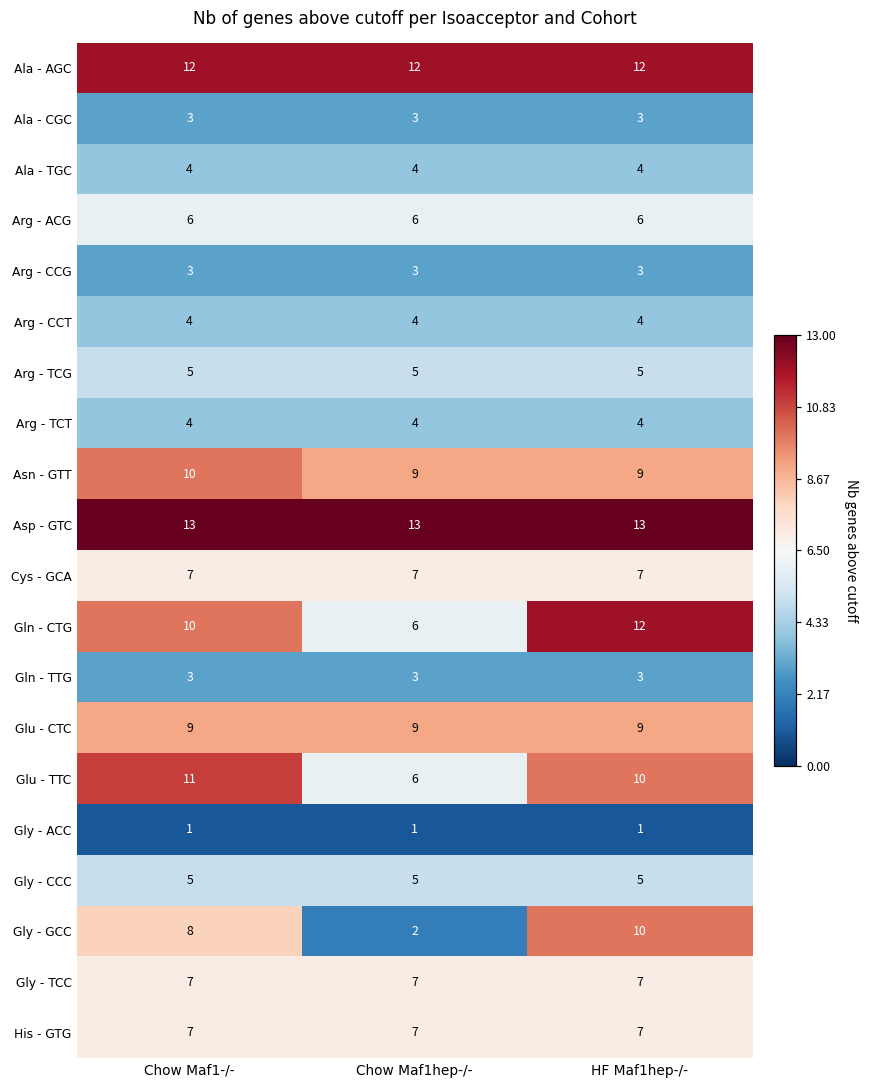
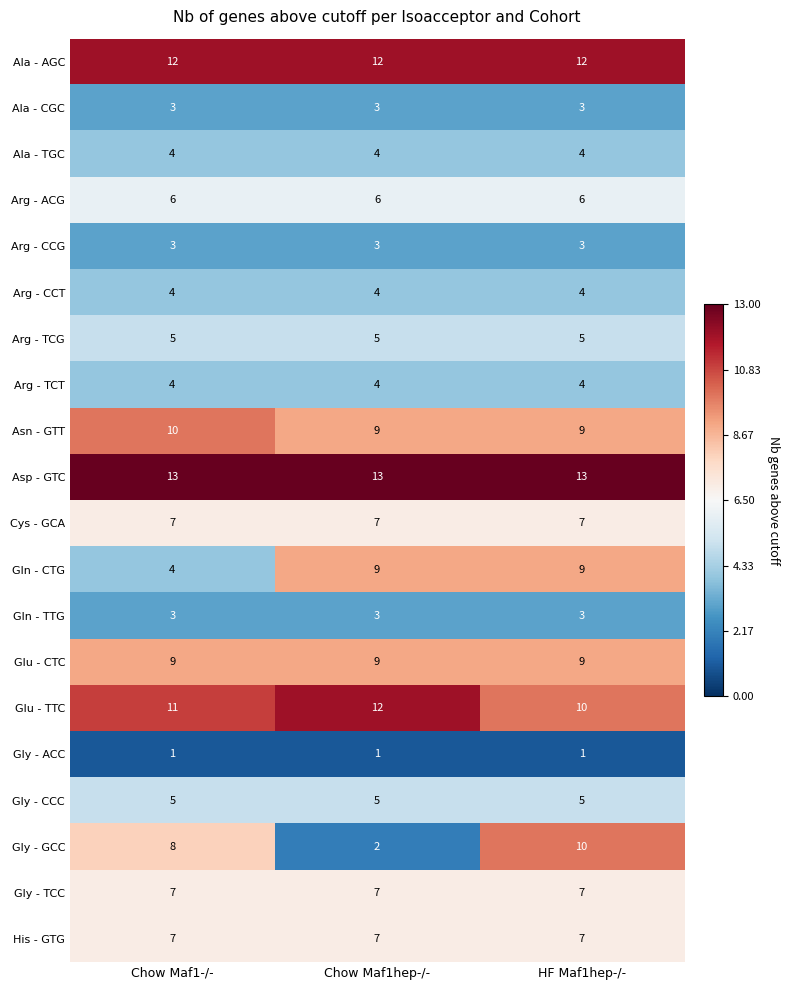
  {
    "Ala - AGC": {
      "Chow Maf1-/-": 12,
      "Chow Maf1hep-/-": 12,
      "HF Maf1hep-/-": 12
    },
    "Ala - CGC": {
      "Chow Maf1-/-": 3,
      "Chow Maf1hep-/-": 3,
      "HF Maf1hep-/-": 3
    },
    "Ala - TGC": {
      "Chow Maf1-/-": 4,
      "Chow Maf1hep-/-": 4,
      "HF Maf1hep-/-": 4
    },
    "Arg - ACG": {
      "Chow Maf1-/-": 6,
      "Chow Maf1hep-/-": 6,
      "HF Maf1hep-/-": 6
    },
    "Arg - CCG": {
      "Chow Maf1-/-": 3,
      "Chow Maf1hep-/-": 3,
      "HF Maf1hep-/-": 3
    },
    "Arg - CCT": {
      "Chow Maf1-/-": 4,
      "Chow Maf1hep-/-": 4,
      "HF Maf1hep-/-": 4
    },
    "Arg - TCG": {
      "Chow Maf1-/-": 5,
      "Chow Maf1hep-/-": 5,
      "HF Maf1hep-/-": 5
    },
    "Arg - TCT": {
      "Chow Maf1-/-": 4,
      "Chow Maf1hep-/-": 4,
      "HF Maf1hep-/-": 4
    },
    "Asn - GTT": {
      "Chow Maf1-/-": 10,
      "Chow Maf1hep-/-": 9,
      "HF Maf1hep-/-": 9
    },
    "Asp - GTC": {
      "Chow Maf1-/-": 13,
      "Chow Maf1hep-/-": 13,
      "HF Maf1hep-/-": 13
    },
    "Cys - GCA": {
      "Chow Maf1-/-": 7,
      "Chow Maf1hep-/-": 7,
      "HF Maf1hep-/-": 7
    },
    "Gln - CTG": {
-     "Chow Maf1-/-": 10,
-     "Chow Maf1hep-/-": 6,
-     "HF Maf1hep-/-": 12
+     "Chow Maf1-/-": 4,
+     "Chow Maf1hep-/-": 9,
+     "HF Maf1hep-/-": 9
    },
    "Gln - TTG": {
      "Chow Maf1-/-": 3,
      "Chow Maf1hep-/-": 3,
      "HF Maf1hep-/-": 3
    },
    "Glu - CTC": {
      "Chow Maf1-/-": 9,
      "Chow Maf1hep-/-": 9,
      "HF Maf1hep-/-": 9
    },
    "Glu - TTC": {
      "Chow Maf1-/-": 11,
-     "Chow Maf1hep-/-": 6,
+     "Chow Maf1hep-/-": 12,
      "HF Maf1hep-/-": 10
    },
    "Gly - ACC": {
      "Chow Maf1-/-": 1,
      "Chow Maf1hep-/-": 1,
      "HF Maf1hep-/-": 1
    },
    "Gly - CCC": {
      "Chow Maf1-/-": 5,
      "Chow Maf1hep-/-": 5,
      "HF Maf1hep-/-": 5
    },
    "Gly - GCC": {
      "Chow Maf1-/-": 8,
      "Chow Maf1hep-/-": 2,
      "HF Maf1hep-/-": 10
    },
    "Gly - TCC": {
      "Chow Maf1-/-": 7,
      "Chow Maf1hep-/-": 7,
      "HF Maf1hep-/-": 7
    },
    "His - GTG": {
      "Chow Maf1-/-": 7,
      "Chow Maf1hep-/-": 7,
      "HF Maf1hep-/-": 7
    }
  }
